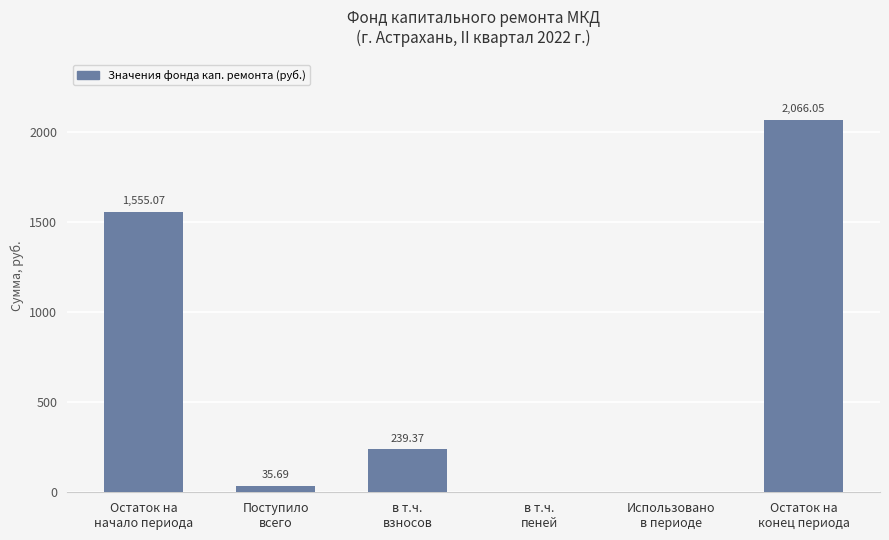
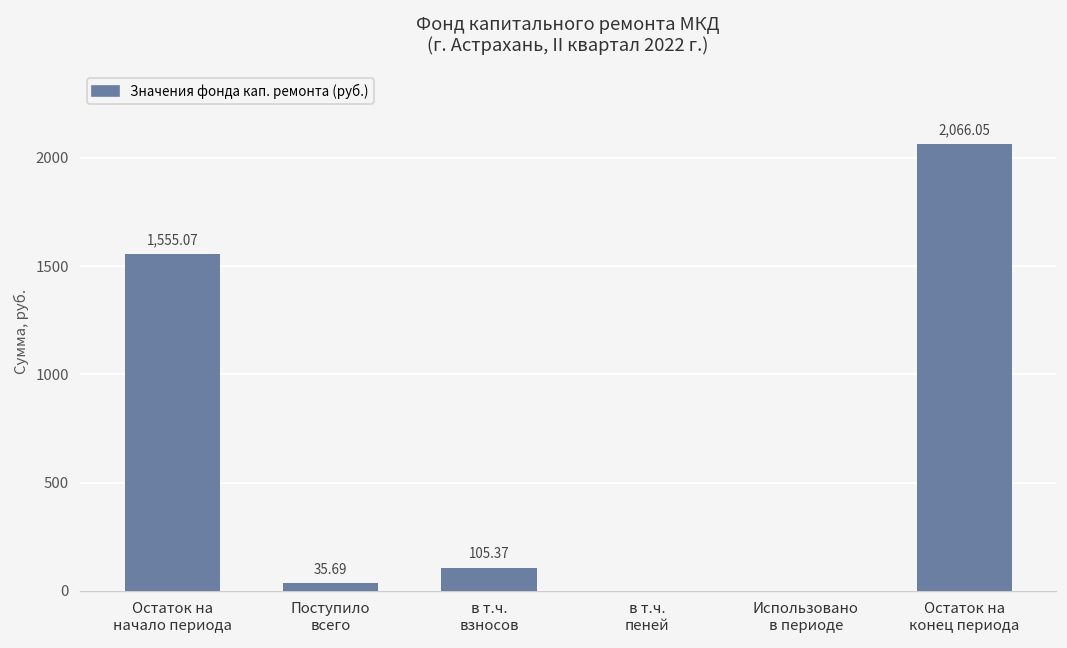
  {
    "Остаток на начало периода": "1,555.07",
    "Поступило всего": "35.69",
-   "в т.ч. взносов": "239.37",
+   "в т.ч. взносов": "105.37",
    "Остаток на конец периода": "2,066.05"
  }
